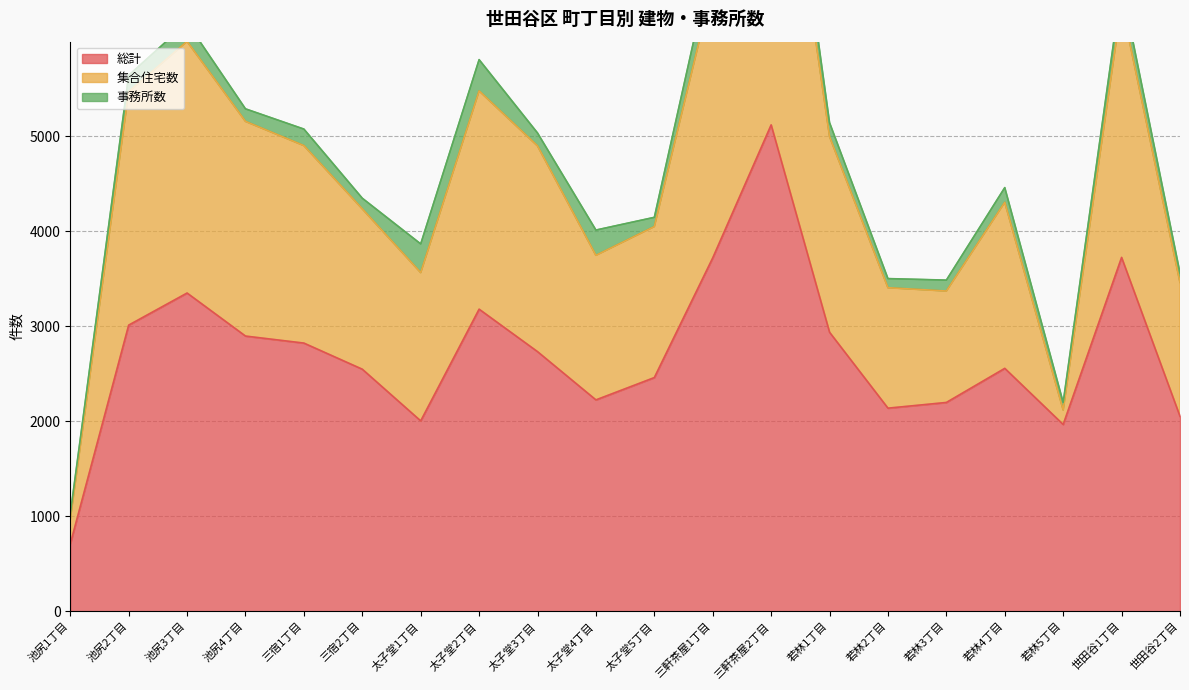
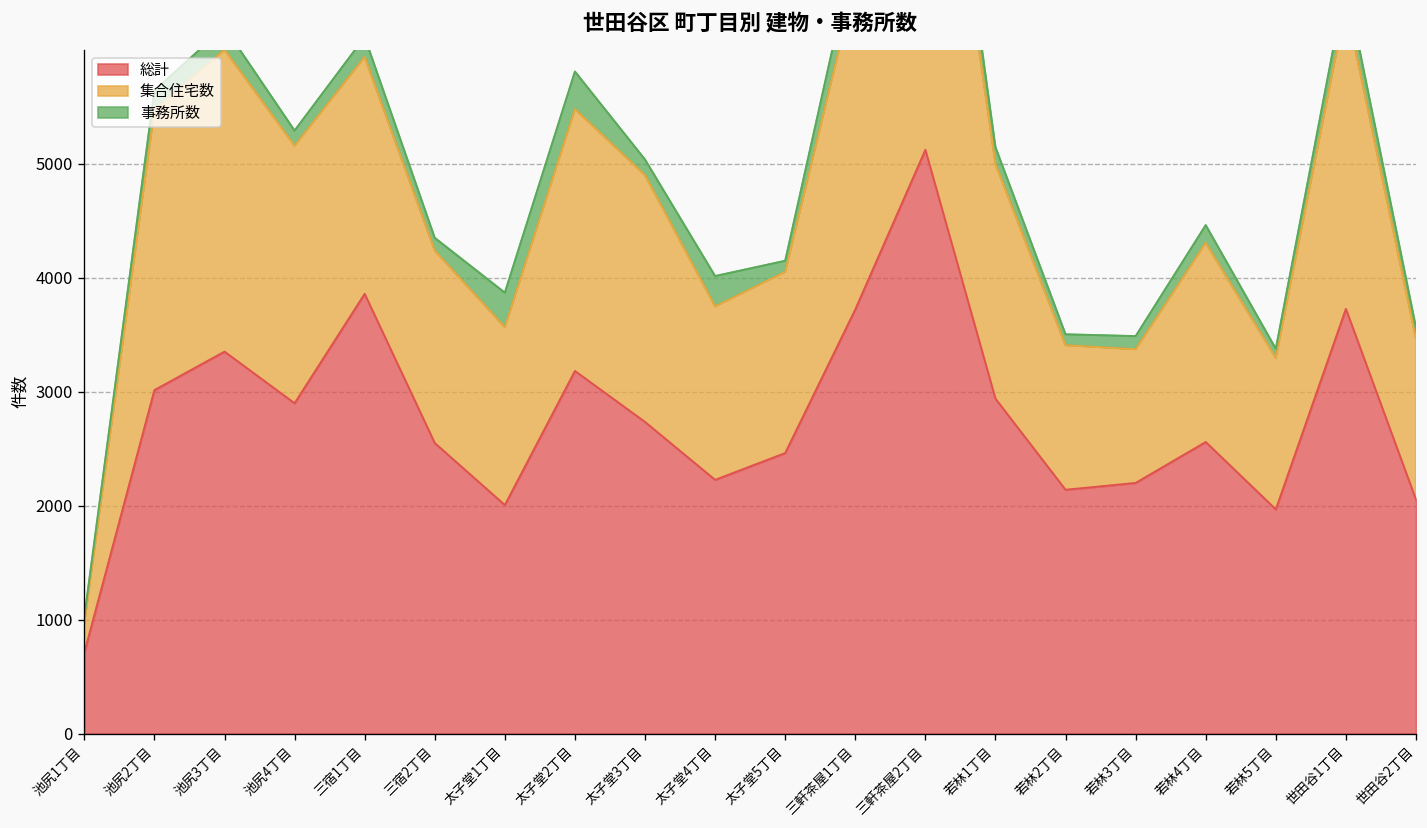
  {
    "総計": {
      "池尻1丁目": 700,
      "池尻2丁目": 3000,
      "池尻3丁目": 3400,
      "池尻4丁目": 2900,
-     "三宿1丁目": 2800,
+     "三宿1丁目": 3900,
      "三宿2丁目": 2500,
      "太子堂1丁目": 2000,
      "太子堂2丁目": 3200,
      "太子堂3丁目": 2700,
      "太子堂4丁目": 2200,
      "太子堂5丁目": 2500,
      "三軒茶屋1丁目": 3700,
      "三軒茶屋2丁目": 5100,
      "若林1丁目": 2900,
      "若林2丁目": 2100,
      "若林3丁目": 2200,
      "若林4丁目": 2600,
      "若林5丁目": 2000,
      "世田谷1丁目": 3700,
      "世田谷2丁目": 2100
    },
    "集合住宅数": {
      "池尻1丁目": 300,
      "池尻3丁目": 2600,
      "池尻4丁目": 2300,
      "三宿1丁目": 2100,
      "三宿2丁目": 1700,
      "太子堂1丁目": 1600,
      "太子堂2丁目": 2300,
      "太子堂3丁目": 2200,
      "太子堂4丁目": 1500,
      "太子堂5丁目": 1600,
      "若林1丁目": 2100,
      "若林2丁目": 1300,
      "若林3丁目": 1200,
      "若林4丁目": 1700,
-     "若林5丁目": 200,
+     "若林5丁目": 1300,
      "世田谷2丁目": 1400
    },
    "事務所数": {
      "池尻1丁目": 100,
      "池尻4丁目": 100,
      "三宿2丁目": 100,
      "太子堂1丁目": 300,
      "太子堂2丁目": 300,
      "太子堂3丁目": 100,
      "太子堂4丁目": 300,
      "太子堂5丁目": 100,
      "若林1丁目": 100,
      "若林2丁目": 100,
      "若林3丁目": 100,
      "若林4丁目": 200,
      "若林5丁目": 100,
      "世田谷2丁目": 100
    }
  }
